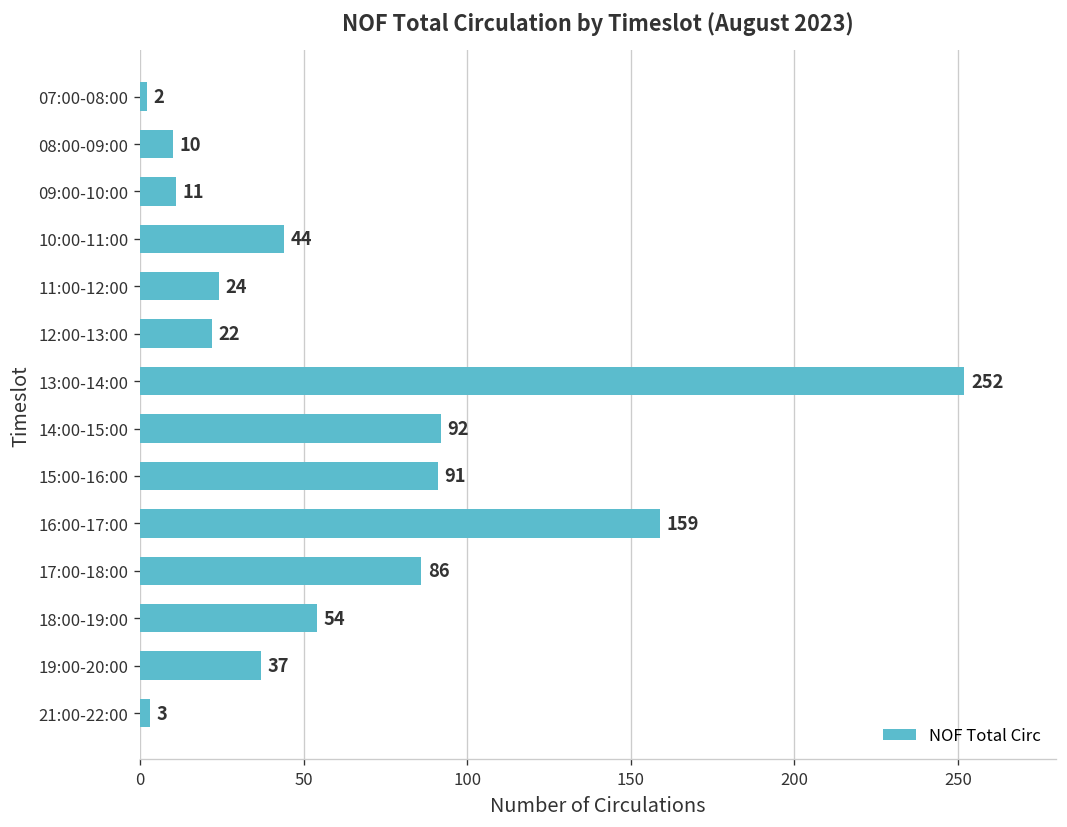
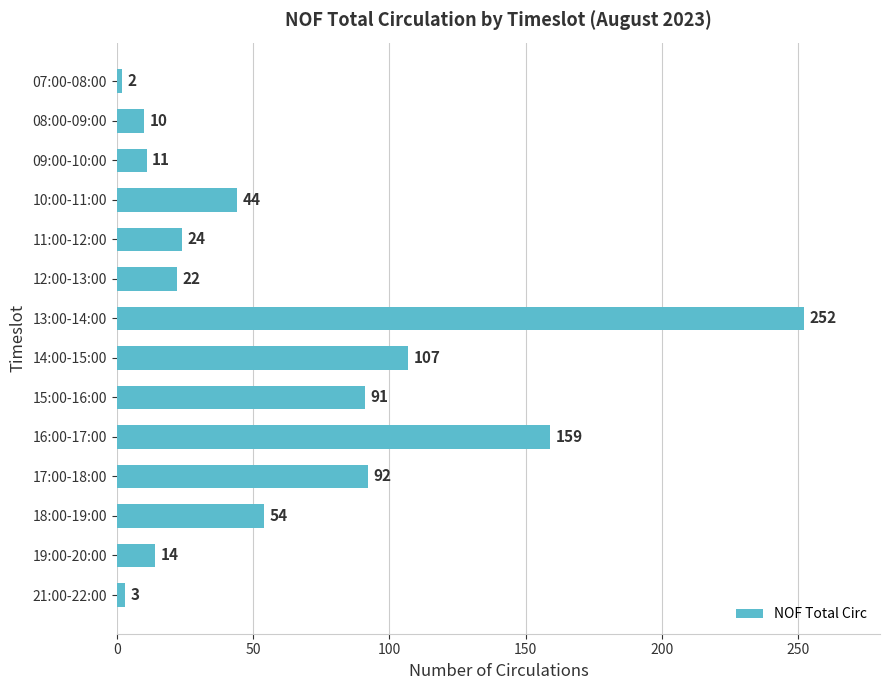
  {
    "07:00-08:00": 2,
    "08:00-09:00": 10,
    "09:00-10:00": 11,
    "10:00-11:00": 44,
    "11:00-12:00": 24,
    "12:00-13:00": 22,
    "13:00-14:00": 252,
-   "14:00-15:00": 92,
+   "14:00-15:00": 107,
    "15:00-16:00": 91,
    "16:00-17:00": 159,
-   "17:00-18:00": 86,
+   "17:00-18:00": 92,
    "18:00-19:00": 54,
-   "19:00-20:00": 37,
+   "19:00-20:00": 14,
    "21:00-22:00": 3
  }
